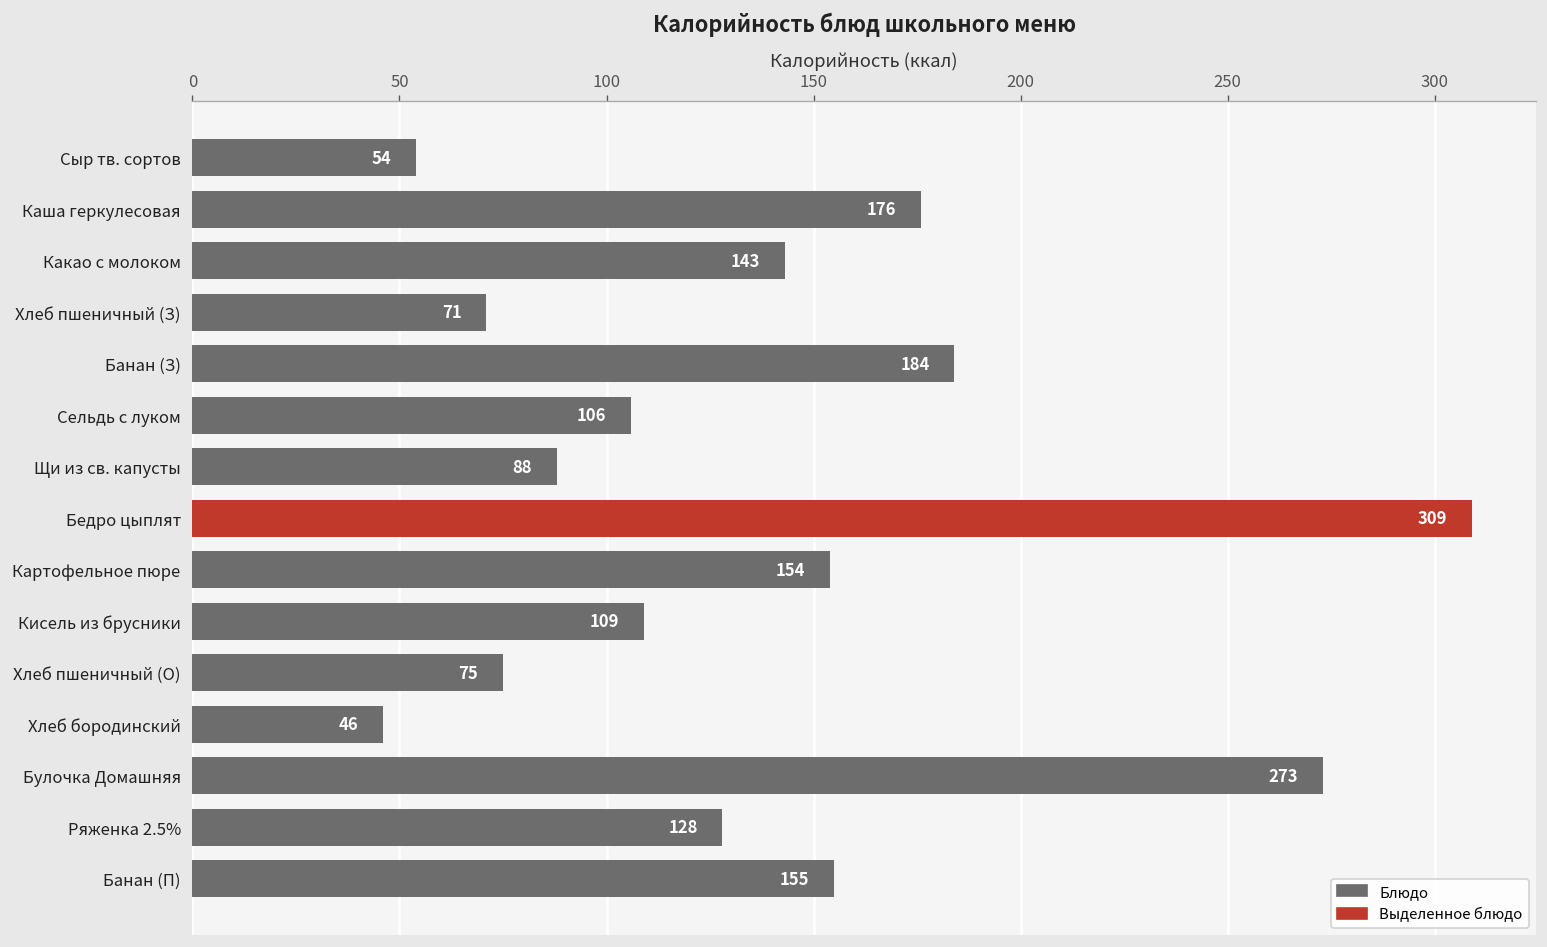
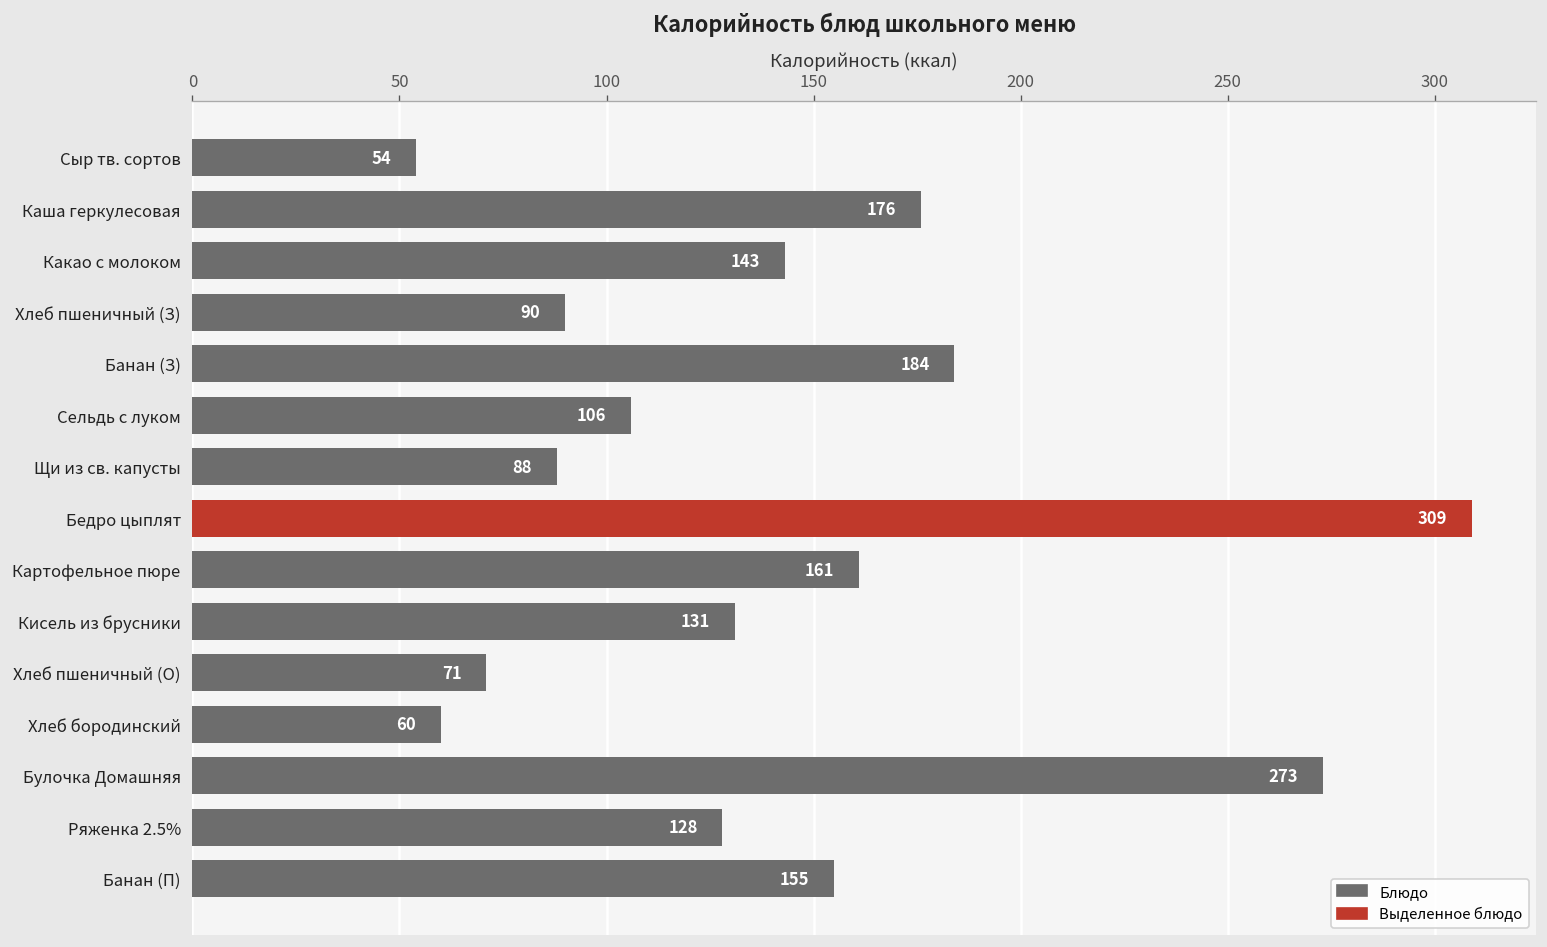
  {
    "Сыр тв. сортов": 54,
    "Каша геркулесовая": 176,
    "Какао с молоком": 143,
-   "Хлеб пшеничный (З)": 71,
+   "Хлеб пшеничный (З)": 90,
    "Банан (З)": 184,
    "Сельдь с луком": 106,
    "Щи из св. капусты": 88,
    "Бедро цыплят": 309,
-   "Картофельное пюре": 154,
-   "Кисель из брусники": 109,
-   "Хлеб пшеничный (О)": 75,
-   "Хлеб бородинский": 46,
+   "Картофельное пюре": 161,
+   "Кисель из брусники": 131,
+   "Хлеб пшеничный (О)": 71,
+   "Хлеб бородинский": 60,
    "Булочка Домашняя": 273,
    "Ряженка 2.5%": 128,
    "Банан (П)": 155
  }
